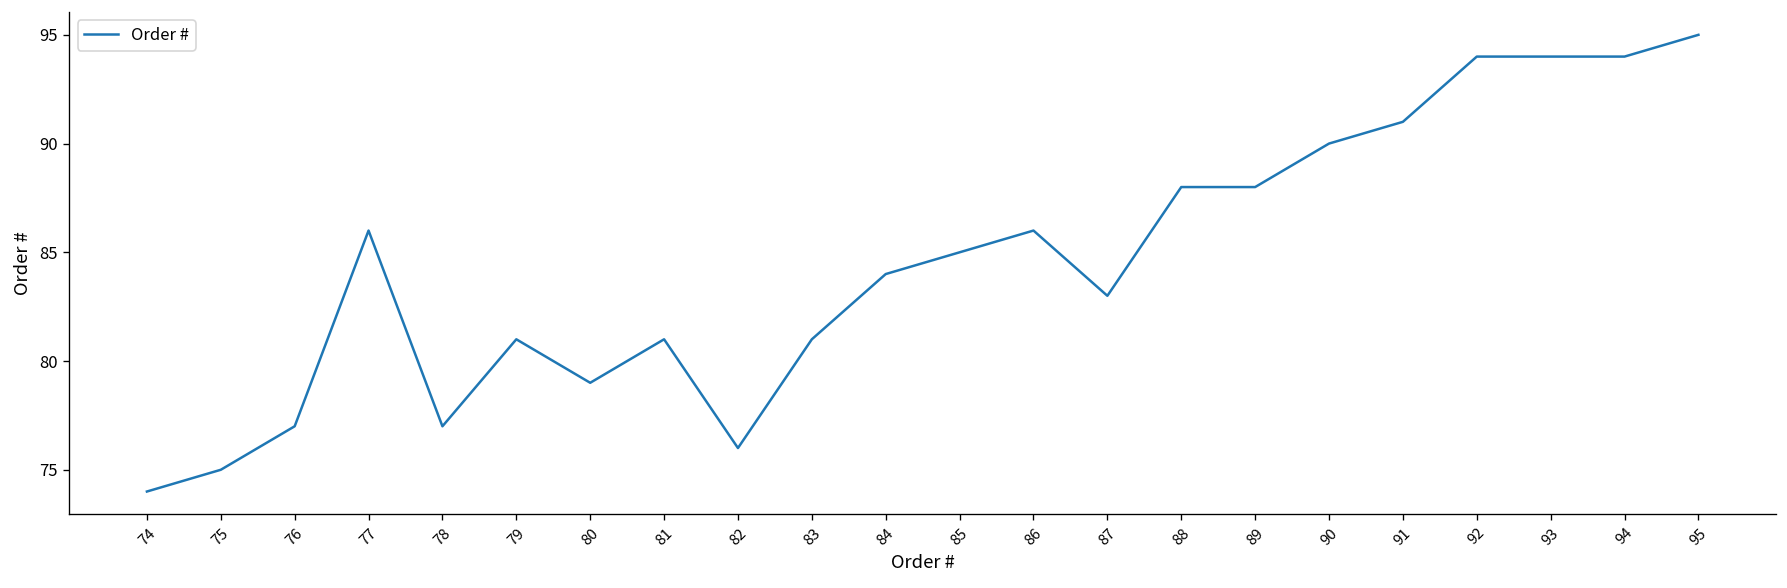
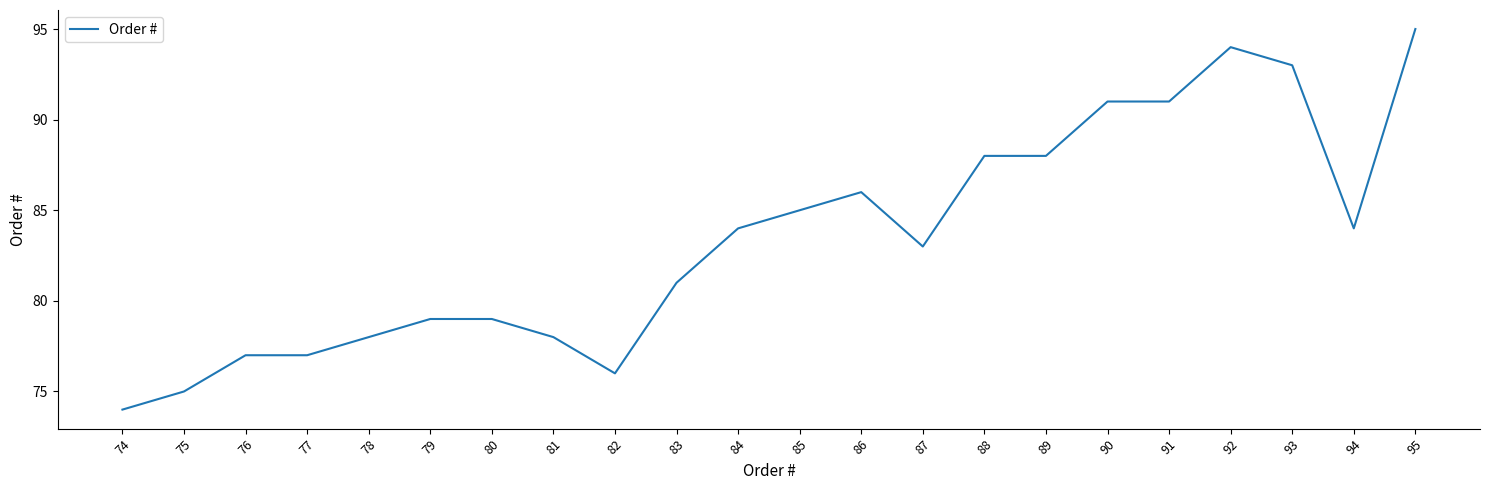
  {
    "74": 74,
    "75": 75,
    "76": 77,
-   "77": 86,
-   "78": 77,
-   "79": 81,
+   "77": 77,
+   "78": 78,
+   "79": 79,
    "80": 79,
-   "81": 81,
+   "81": 78,
    "82": 76,
    "83": 81,
    "84": 84,
    "85": 85,
    "86": 86,
    "87": 83,
    "88": 88,
    "89": 88,
-   "90": 90,
+   "90": 91,
    "91": 91,
    "92": 94,
-   "93": 94,
-   "94": 94,
+   "93": 93,
+   "94": 84,
    "95": 95
  }
